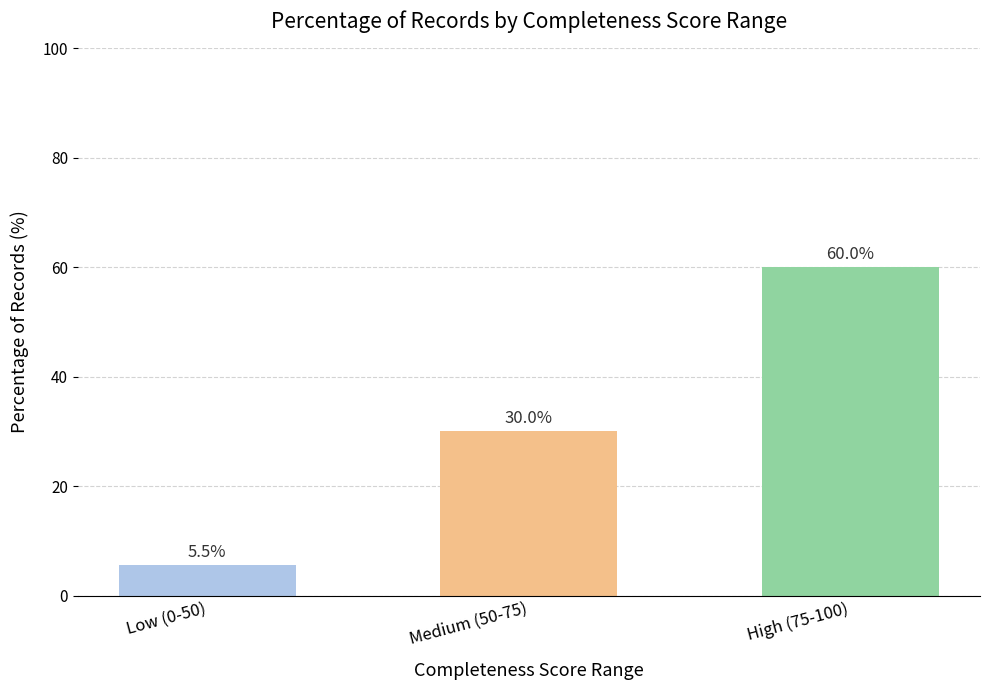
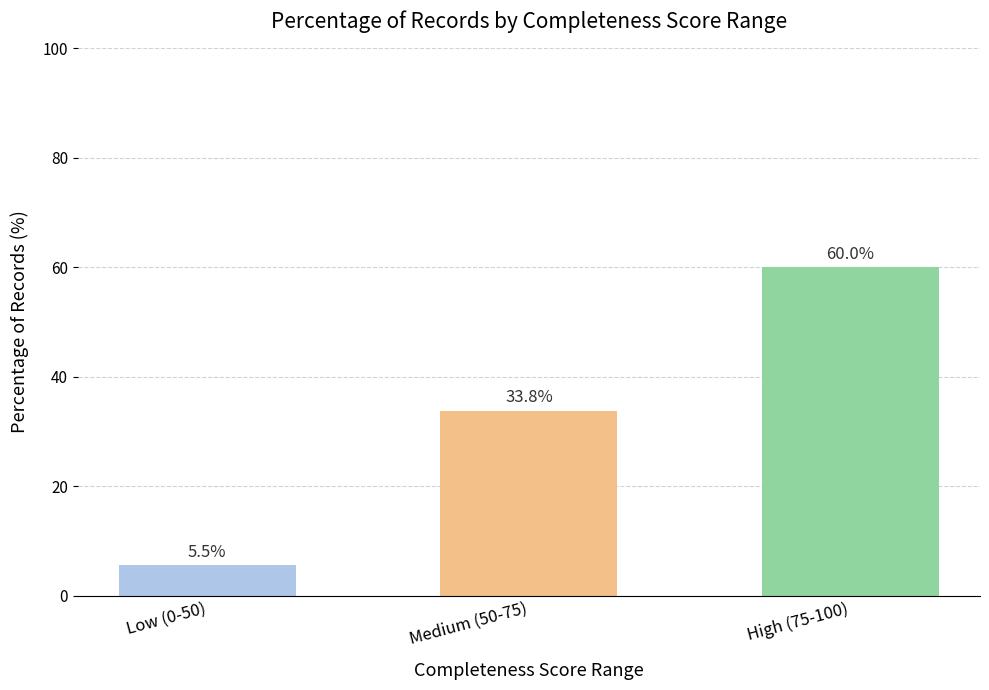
  {
    "Low (0-50)": "5.5%",
-   "Medium (50-75)": "30.0%",
+   "Medium (50-75)": "33.8%",
    "High (75-100)": "60.0%"
  }
